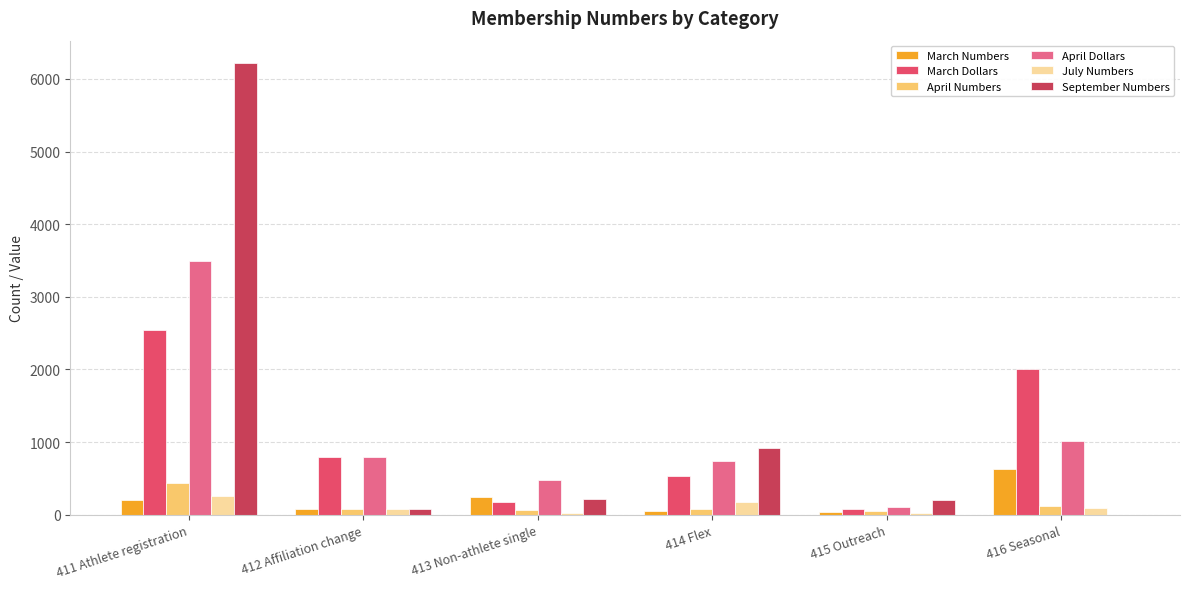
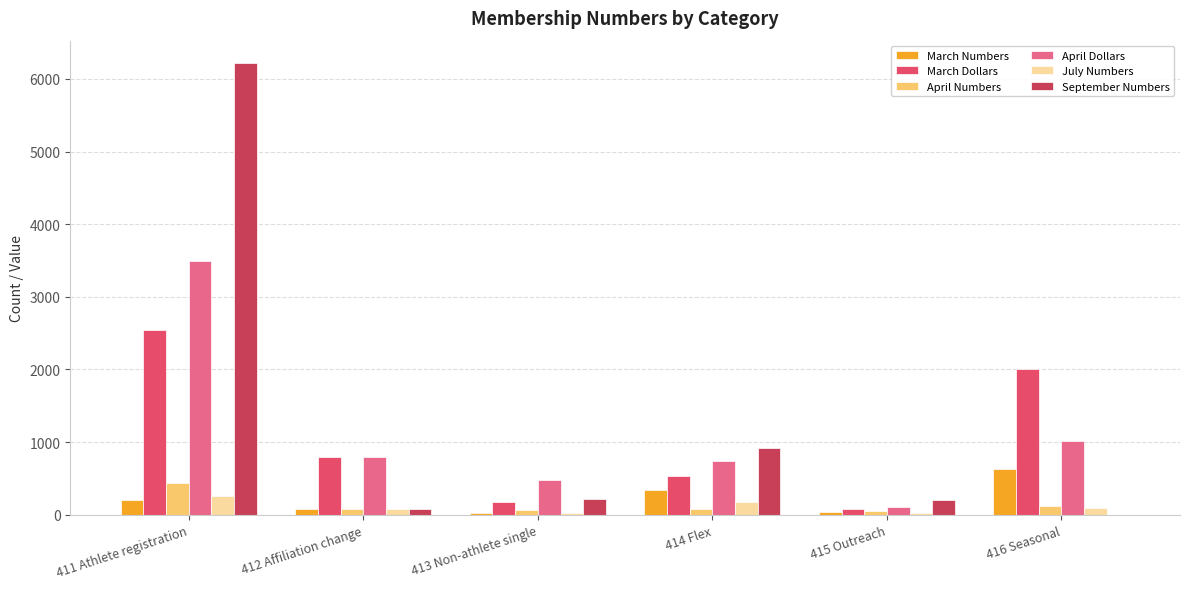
  {
    "March Numbers": {
      "411 Athlete registration": 200,
      "412 Affiliation change": 100,
-     "413 Non-athlete single": 200,
-     "414 Flex": 100,
+     "413 Non-athlete single": 0,
+     "414 Flex": 300,
      "415 Outreach": 0,
      "416 Seasonal": 600
    }
  }
